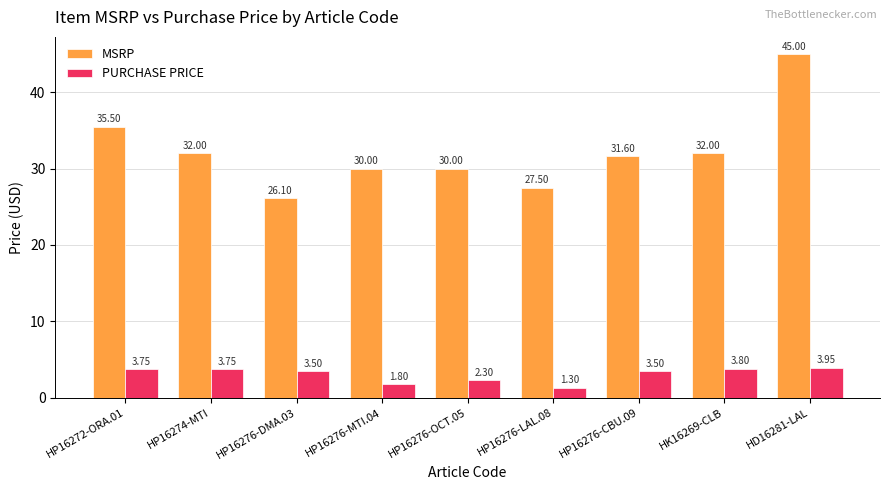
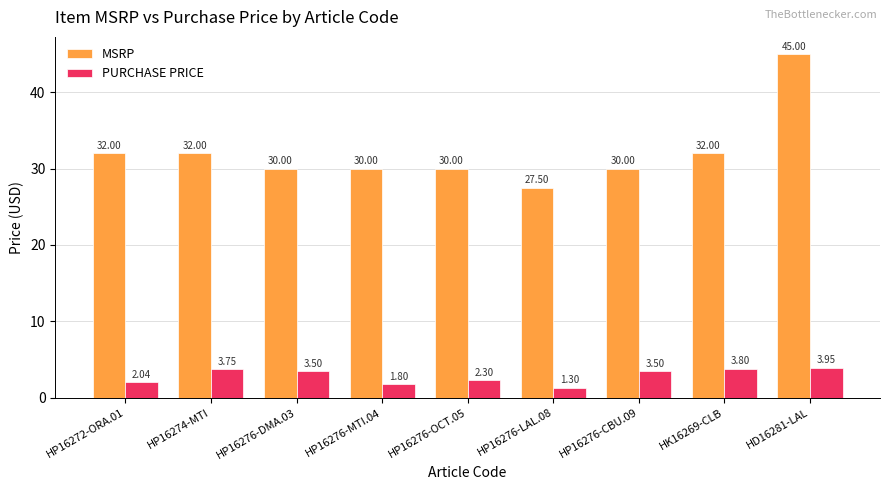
  {
    "MSRP": {
-     "HP16272-ORA.01": 35.50,
+     "HP16272-ORA.01": 32.00,
      "HP16274-MTI": 32.00,
-     "HP16276-DMA.03": 26.10,
+     "HP16276-DMA.03": 30.00,
      "HP16276-MTI.04": 30.00,
      "HP16276-OCT.05": 30.00,
      "HP16276-LAL.08": 27.50,
-     "HP16276-CBU.09": 31.60,
+     "HP16276-CBU.09": 30.00,
      "HK16269-CLB": 32.00,
      "HD16281-LAL": 45.00
    },
    "PURCHASE PRICE": {
-     "HP16272-ORA.01": 3.75,
+     "HP16272-ORA.01": 2.04,
      "HP16274-MTI": 3.75,
      "HP16276-DMA.03": 3.50,
      "HP16276-MTI.04": 1.80,
      "HP16276-OCT.05": 2.30,
      "HP16276-LAL.08": 1.30,
      "HP16276-CBU.09": 3.50,
      "HK16269-CLB": 3.80,
      "HD16281-LAL": 3.95
    }
  }
